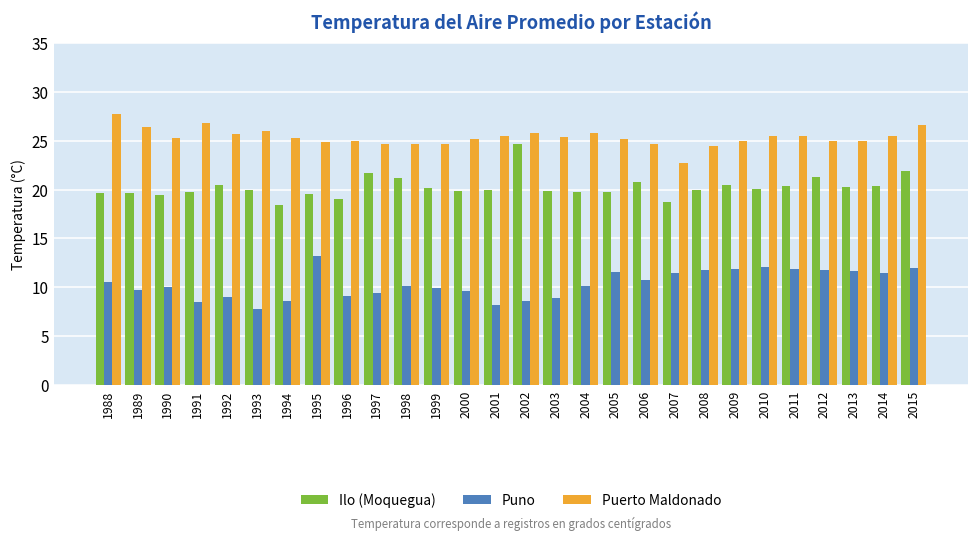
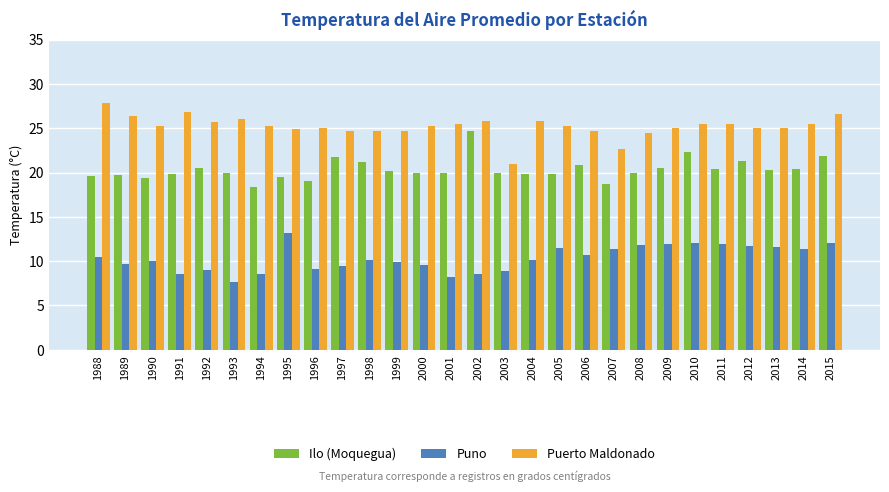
  {
    "Ilo (Moquegua)": {
      "1988": 20,
      "1989": 20,
      "1990": 19,
      "1991": 20,
      "1992": 21,
      "1993": 20,
      "1994": 18,
      "1995": 20,
      "1996": 19,
      "1997": 22,
      "1998": 21,
      "1999": 20,
      "2000": 20,
      "2001": 20,
      "2002": 25,
      "2003": 20,
      "2004": 20,
      "2005": 20,
      "2006": 21,
      "2007": 19,
      "2008": 20,
      "2009": 21,
-     "2010": 20,
+     "2010": 22,
      "2011": 20,
      "2012": 21,
      "2013": 20,
      "2014": 20,
      "2015": 22
    },
    "Puno": {
      "1988": 11,
      "1989": 10,
      "1990": 10,
      "1991": 9,
      "1992": 9,
      "1993": 8,
      "1994": 9,
      "1995": 13,
      "1996": 9,
      "1997": 9,
      "1998": 10,
      "1999": 10,
      "2000": 10,
      "2001": 8,
      "2002": 9,
      "2003": 9,
      "2004": 10,
      "2005": 12,
      "2006": 11,
      "2007": 11,
      "2008": 12,
      "2009": 12,
      "2010": 12,
      "2011": 12,
      "2012": 12,
      "2013": 12,
      "2014": 11,
      "2015": 12
    },
    "Puerto Maldonado": {
      "1988": 28,
      "1989": 26,
      "1990": 25,
      "1991": 27,
      "1992": 26,
      "1993": 26,
      "1994": 25,
      "1995": 25,
      "1996": 25,
      "1997": 25,
      "1998": 25,
      "1999": 25,
      "2000": 25,
      "2001": 26,
      "2002": 26,
-     "2003": 25,
+     "2003": 21,
      "2004": 26,
      "2005": 25,
      "2006": 25,
      "2007": 23,
      "2008": 25,
      "2009": 25,
      "2010": 26,
      "2011": 26,
      "2012": 25,
      "2013": 25,
      "2014": 26,
      "2015": 27
    }
  }
